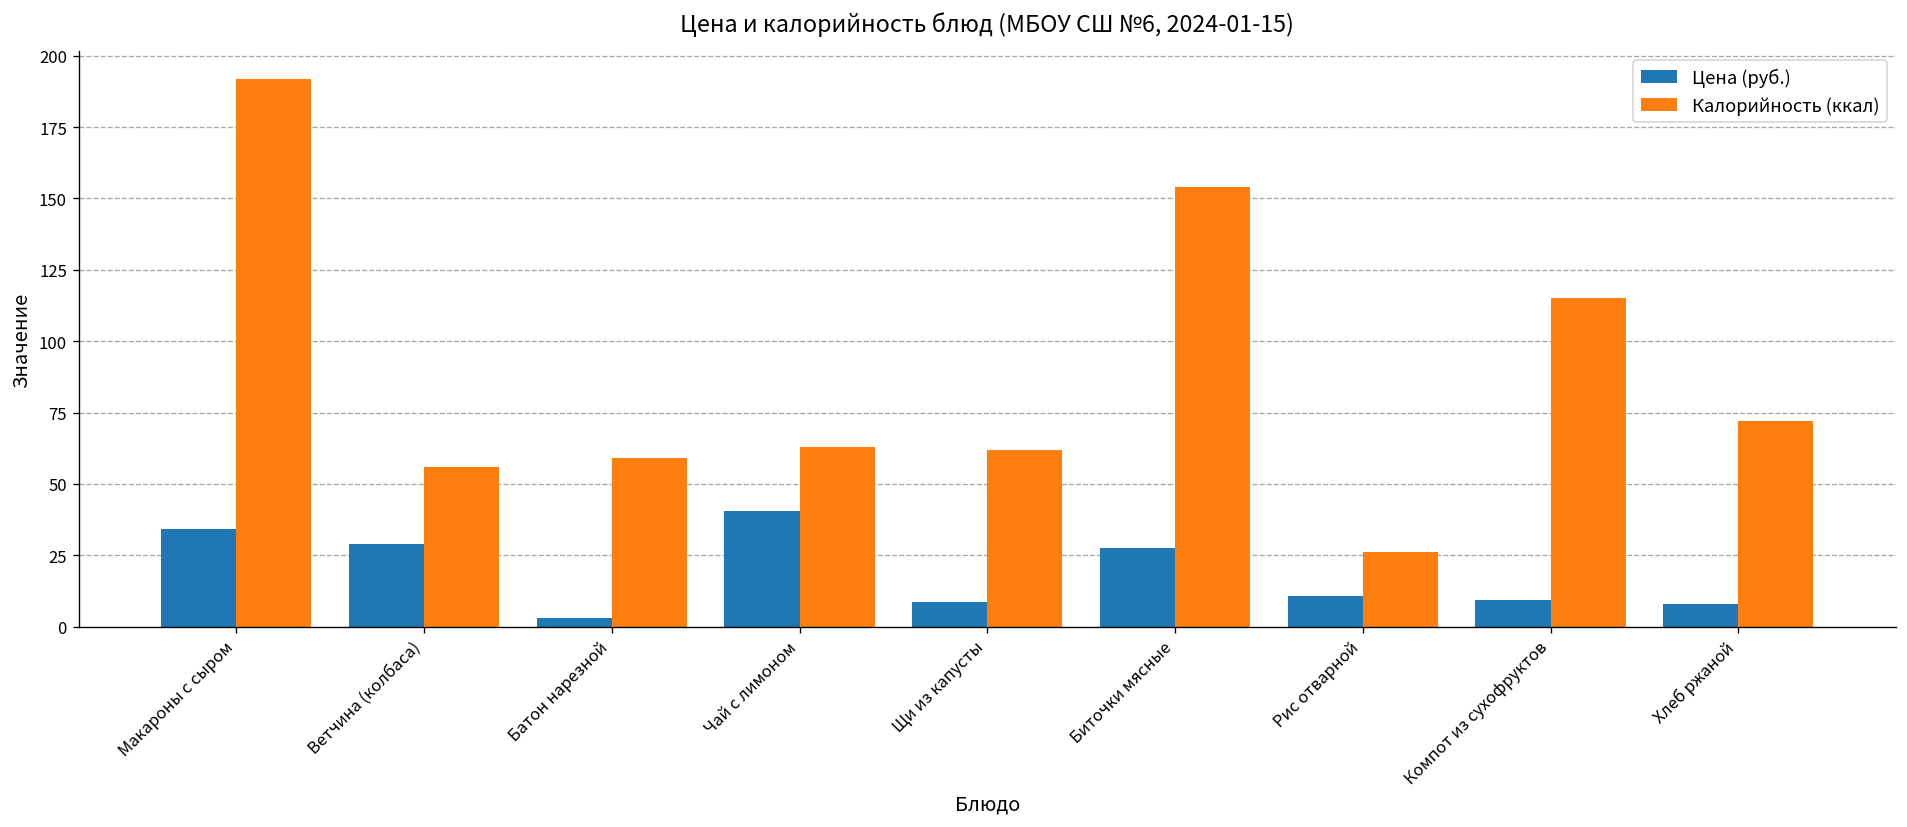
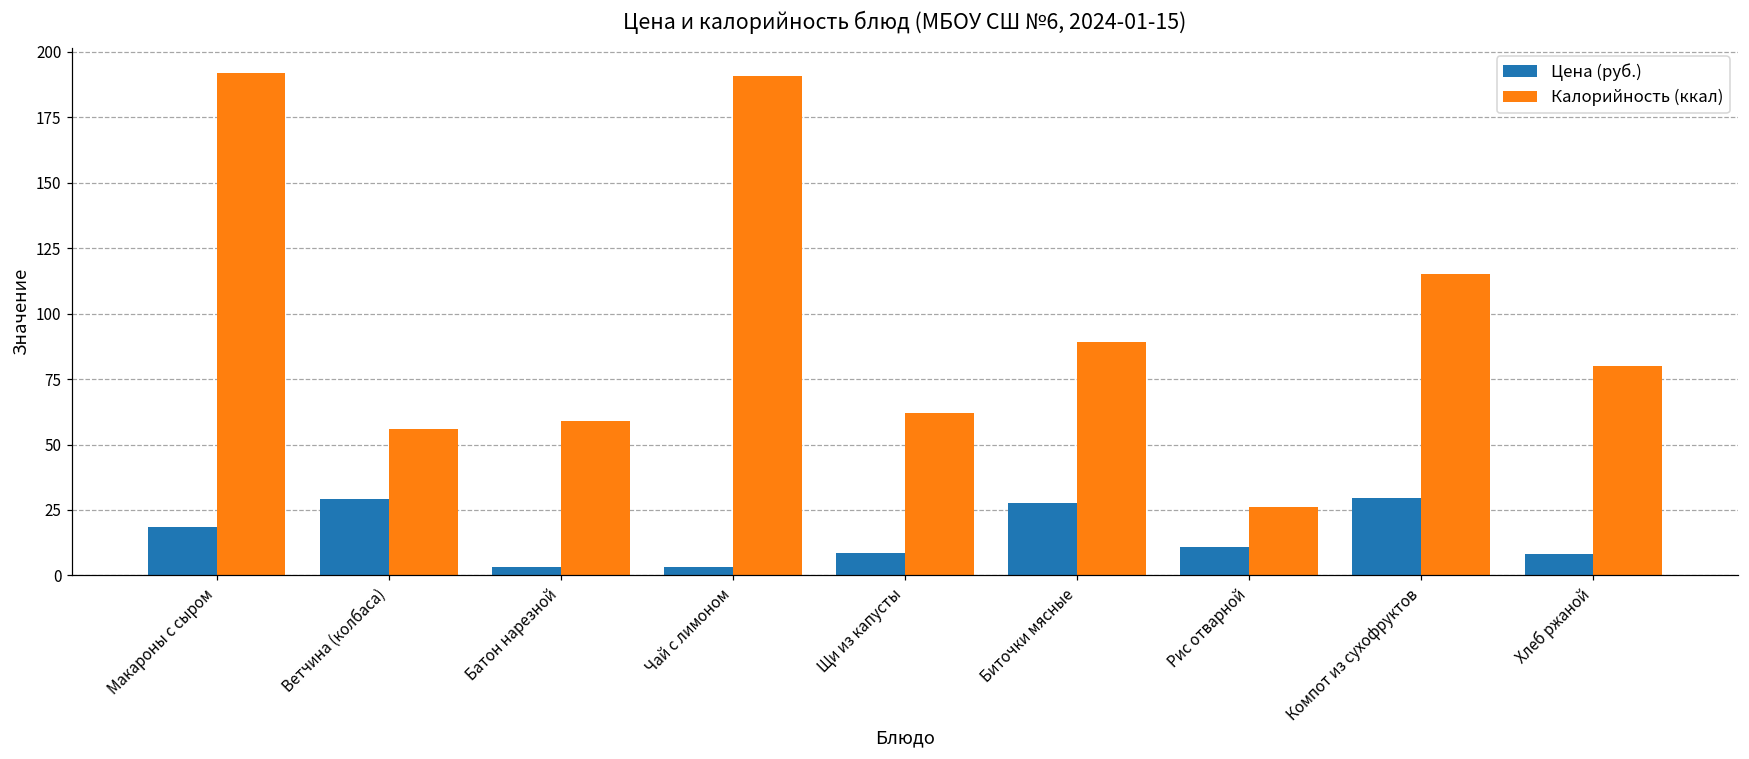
  {
    "Цена (руб.)": {
-     "Макароны с сыром": 34,
+     "Макароны с сыром": 18,
      "Ветчина (колбаса)": 29,
      "Батон нарезной": 3,
-     "Чай с лимоном": 40,
+     "Чай с лимоном": 3,
      "Щи из капусты": 9,
      "Биточки мясные": 28,
      "Рис отварной": 11,
-     "Компот из сухофруктов": 9,
+     "Компот из сухофруктов": 30,
      "Хлеб ржаной": 8
    },
    "Калорийность (ккал)": {
      "Макароны с сыром": 192,
      "Ветчина (колбаса)": 56,
      "Батон нарезной": 59,
-     "Чай с лимоном": 63,
+     "Чай с лимоном": 191,
      "Щи из капусты": 62,
-     "Биточки мясные": 154,
+     "Биточки мясные": 89,
      "Рис отварной": 26,
      "Компот из сухофруктов": 115,
-     "Хлеб ржаной": 72
+     "Хлеб ржаной": 80
    }
  }
